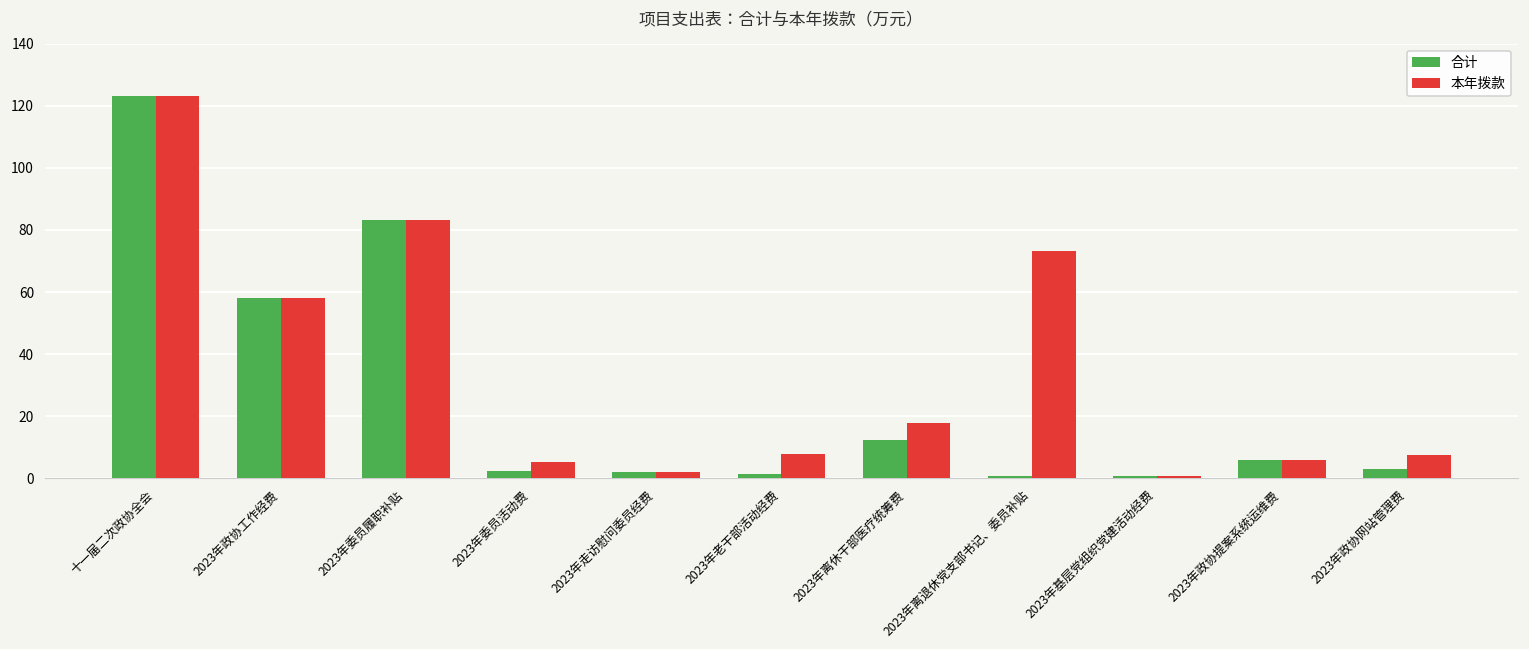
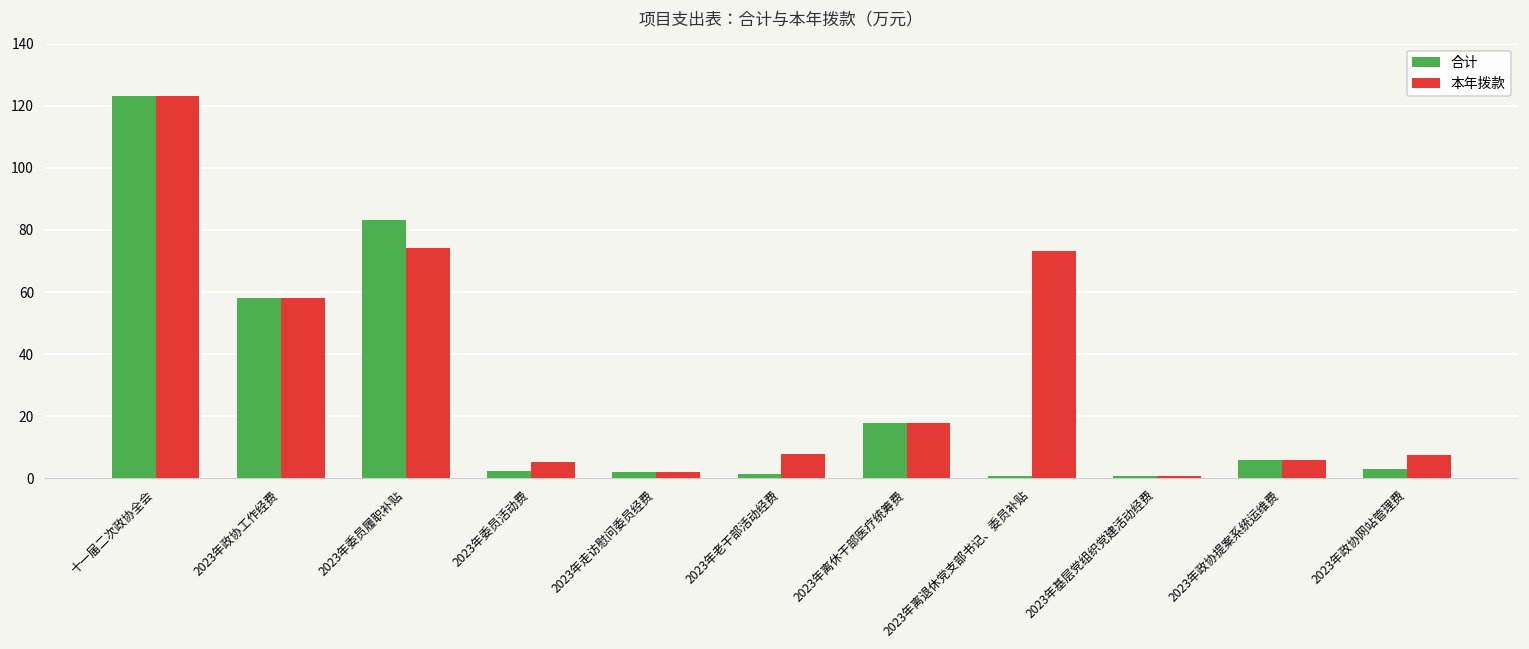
  {
    "合计": {
      "十一届二次政协全会": 123,
      "2023年政协工作经费": 58,
      "2023年委员履职补贴": 83,
      "2023年委员活动费": 2,
      "2023年走访慰问委员经费": 2,
      "2023年老干部活动经费": 2,
-     "2023年离休干部医疗统筹费": 13,
+     "2023年离休干部医疗统筹费": 18,
      "2023年政协提案系统运维费": 6,
      "2023年政协网站管理费": 3
    },
    "本年拨款": {
      "十一届二次政协全会": 123,
      "2023年政协工作经费": 58,
-     "2023年委员履职补贴": 83,
+     "2023年委员履职补贴": 74,
      "2023年委员活动费": 5,
      "2023年走访慰问委员经费": 2,
      "2023年老干部活动经费": 8,
      "2023年离休干部医疗统筹费": 18,
      "2023年离退休党支部书记、委员补贴": 73,
      "2023年政协提案系统运维费": 6,
      "2023年政协网站管理费": 8
    }
  }
